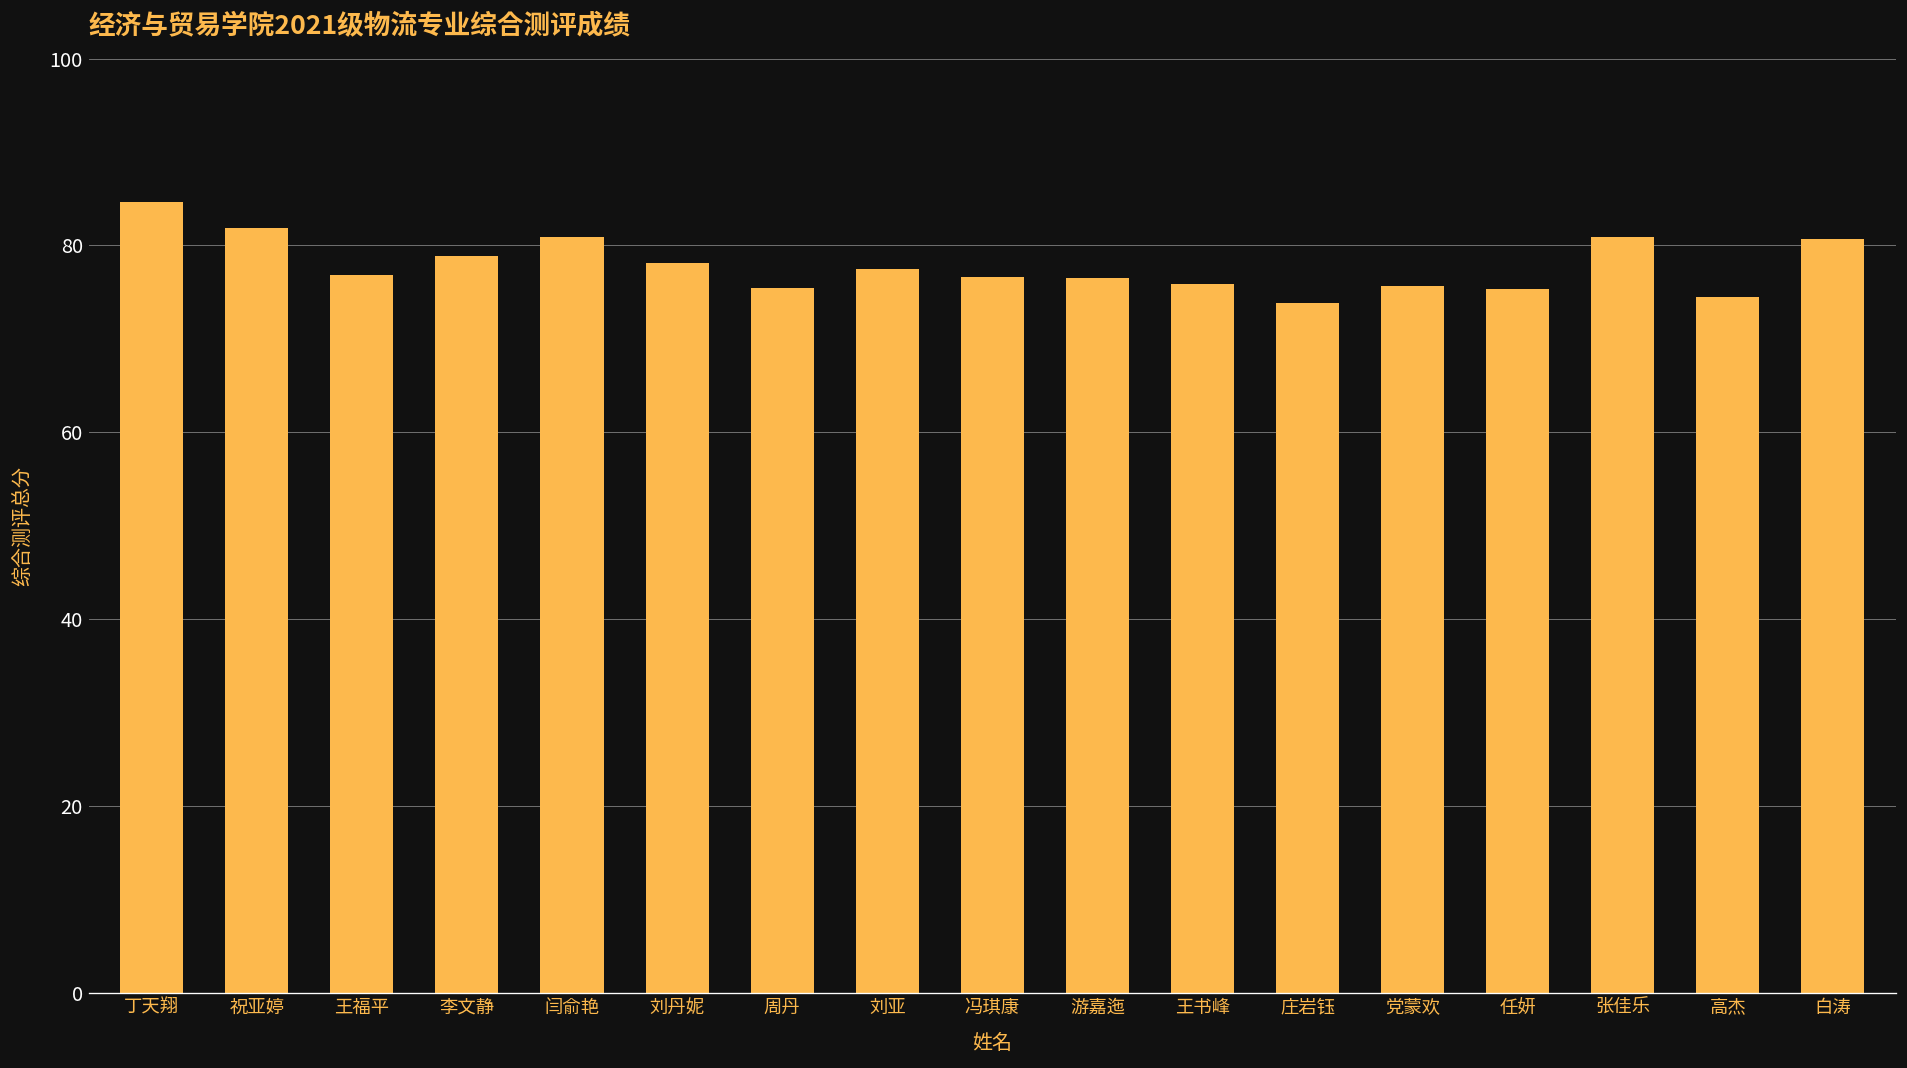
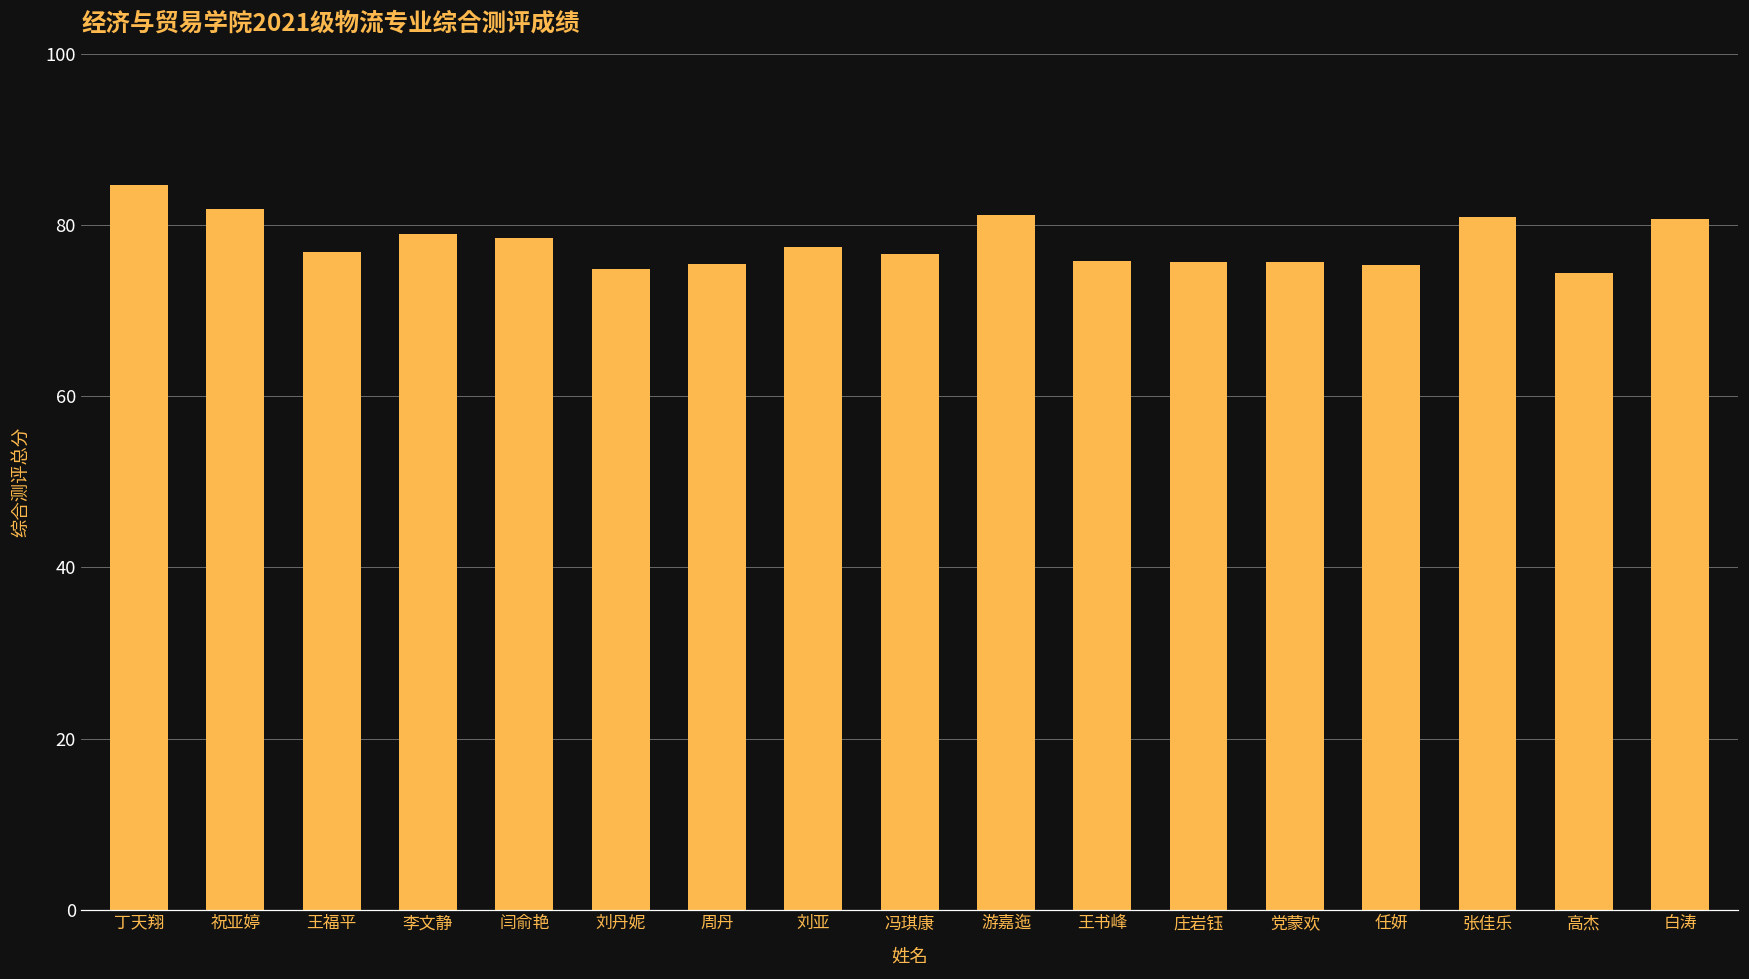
  {
    "丁天翔": 85,
    "祝亚婷": 82,
    "王福平": 77,
    "李文静": 79,
-   "闫俞艳": 81,
-   "刘丹妮": 78,
+   "闫俞艳": 79,
+   "刘丹妮": 75,
    "周丹": 75,
    "刘亚": 77,
    "冯琪康": 77,
-   "游嘉迤": 77,
+   "游嘉迤": 81,
    "王书峰": 76,
-   "庄岩钰": 74,
+   "庄岩钰": 76,
    "党蒙欢": 76,
    "任妍": 75,
    "张佳乐": 81,
    "高杰": 74,
    "白涛": 81
  }
